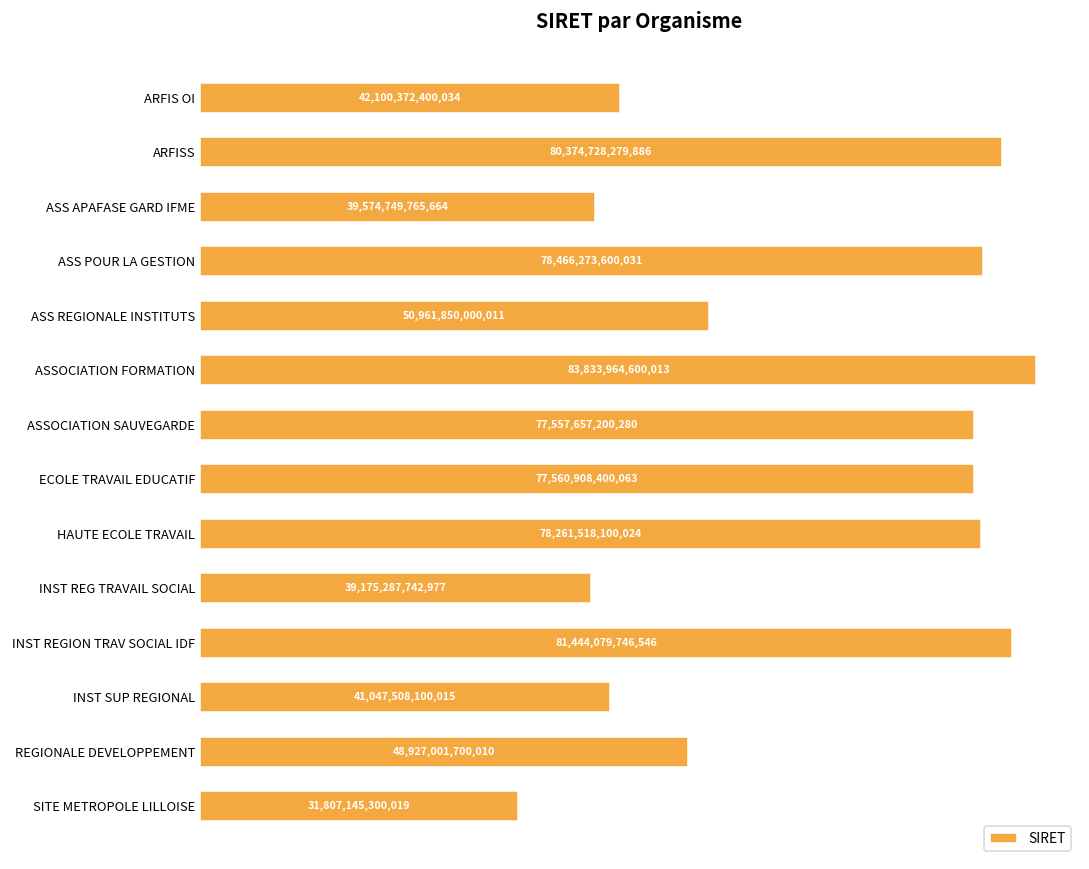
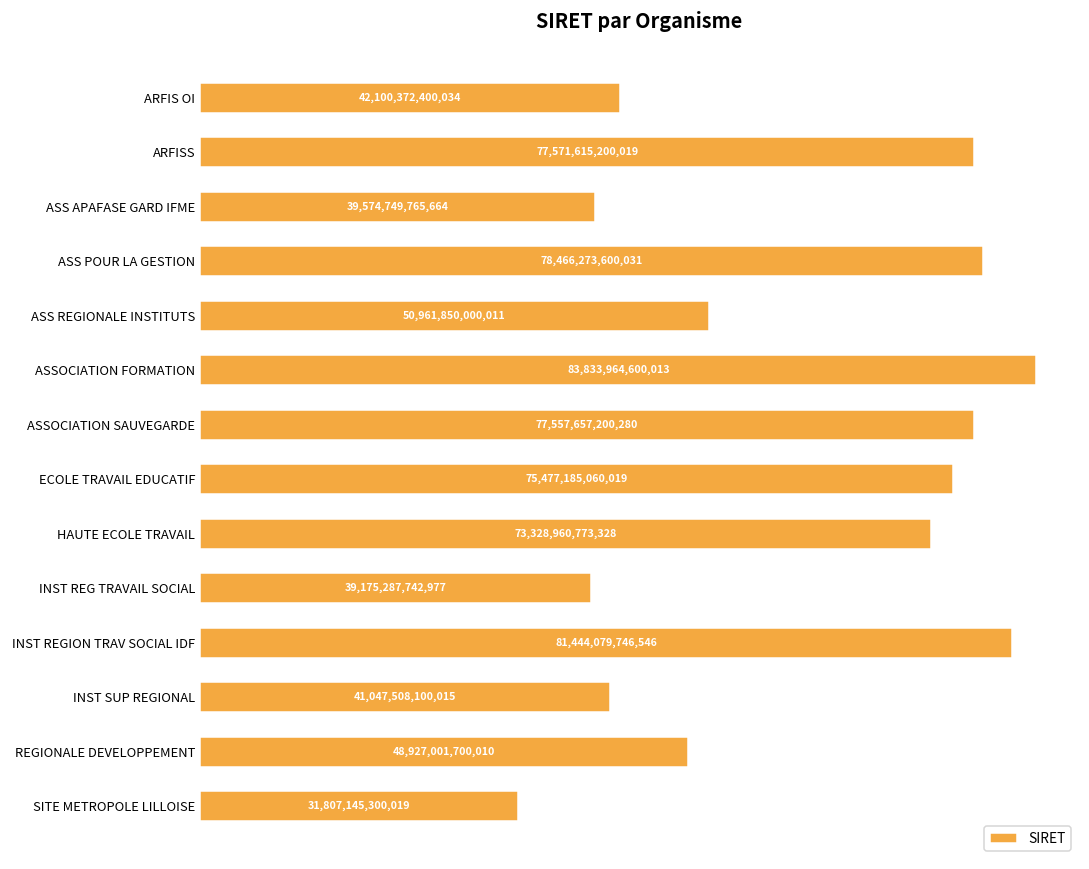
  {
    "ARFIS OI": "42,100,372,400,034",
-   "ARFISS": "80,374,728,279,886",
+   "ARFISS": "77,571,615,200,019",
    "ASS APAFASE GARD IFME": "39,574,749,765,664",
    "ASS POUR LA GESTION": "78,466,273,600,031",
    "ASS REGIONALE INSTITUTS": "50,961,850,000,011",
    "ASSOCIATION FORMATION": "83,833,964,600,013",
    "ASSOCIATION SAUVEGARDE": "77,557,657,200,280",
-   "ECOLE TRAVAIL EDUCATIF": "77,560,908,400,063",
-   "HAUTE ECOLE TRAVAIL": "78,261,518,100,024",
+   "ECOLE TRAVAIL EDUCATIF": "75,477,185,060,019",
+   "HAUTE ECOLE TRAVAIL": "73,328,960,773,328",
    "INST REG TRAVAIL SOCIAL": "39,175,287,742,977",
    "INST REGION TRAV SOCIAL IDF": "81,444,079,746,546",
    "INST SUP REGIONAL": "41,047,508,100,015",
    "REGIONALE DEVELOPPEMENT": "48,927,001,700,010",
    "SITE METROPOLE LILLOISE": "31,807,145,300,019"
  }
